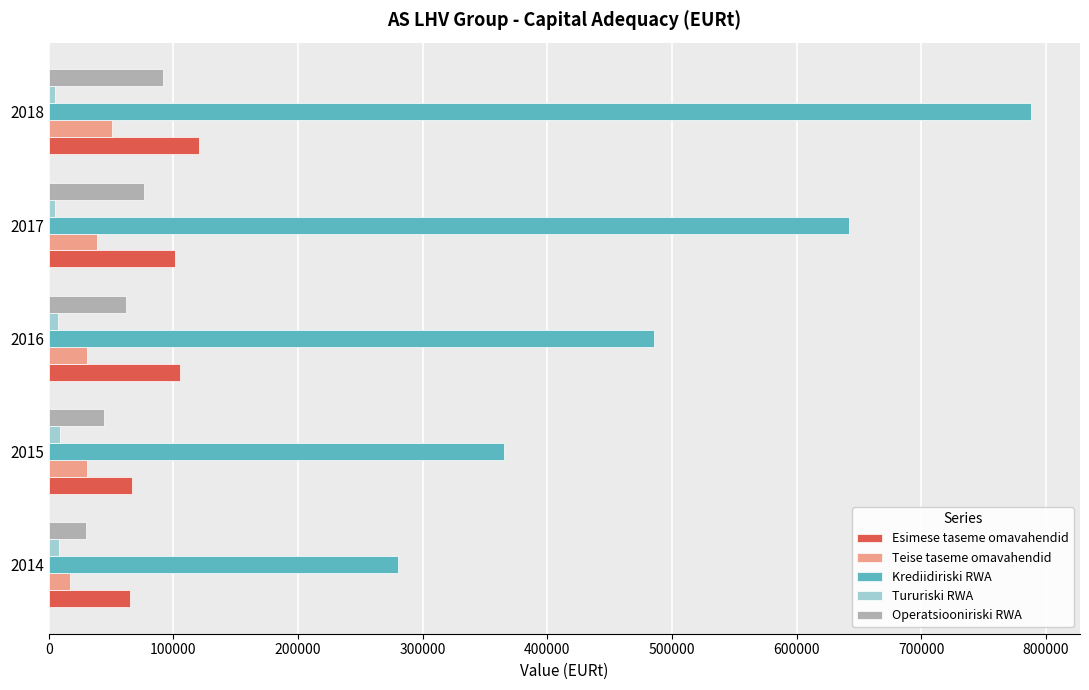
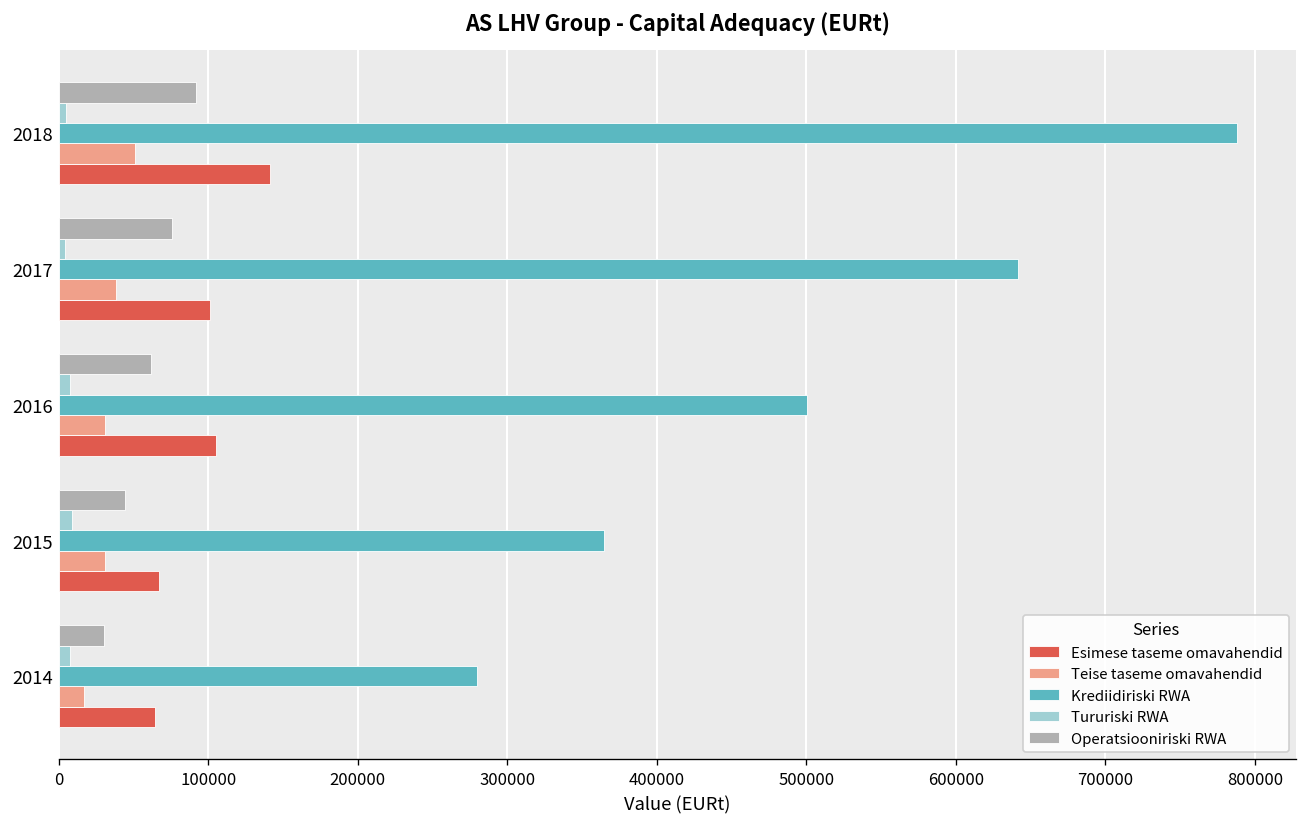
  {
    "Esimese taseme omavahendid": {
-     "2018": 121000,
+     "2018": 142000,
      "2017": 101000,
      "2016": 105000,
      "2015": 67000,
      "2014": 65000
    },
    "Teise taseme omavahendid": {
      "2018": 51000,
      "2017": 39000,
      "2016": 31000,
      "2015": 31000,
      "2014": 17000
    },
    "Krediidiriski RWA": {
      "2018": 788000,
      "2017": 642000,
-     "2016": 486000,
+     "2016": 500000,
      "2015": 365000,
      "2014": 280000
    }
  }
